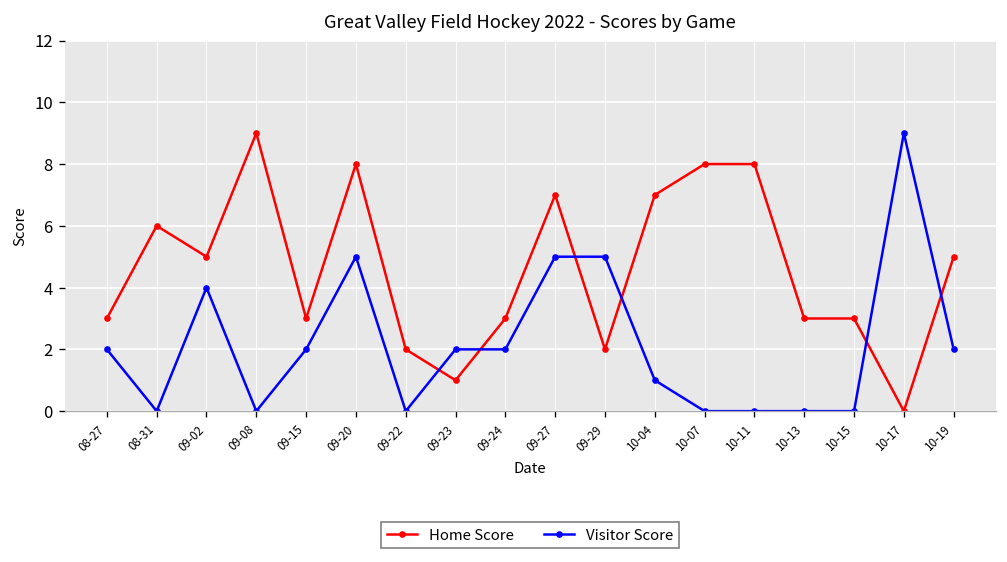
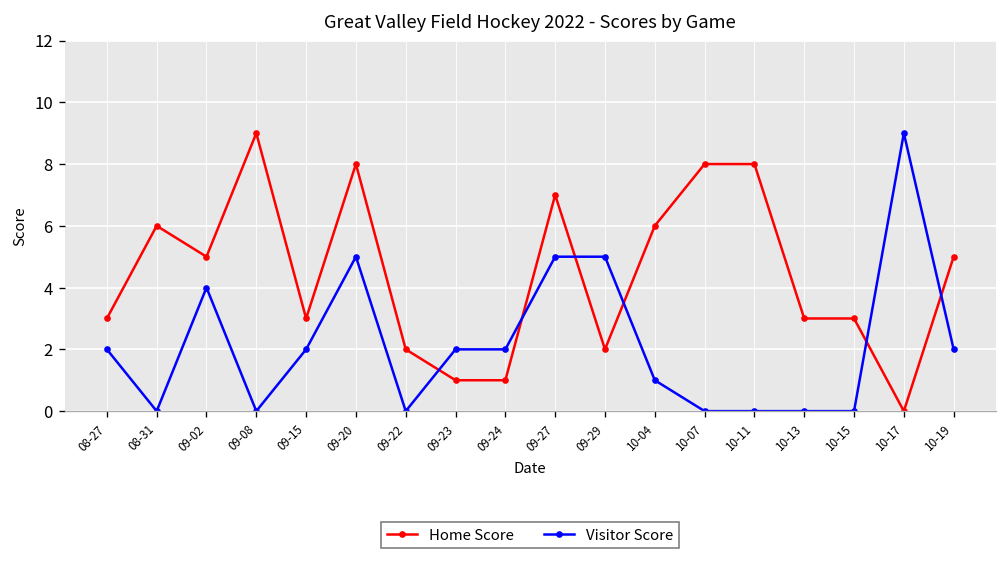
  {
    "Home Score": {
      "08-27": 3,
      "08-31": 6,
      "09-02": 5,
      "09-08": 9,
      "09-15": 3,
      "09-20": 8,
      "09-22": 2,
      "09-23": 1,
-     "09-24": 3,
+     "09-24": 1,
      "09-27": 7,
      "09-29": 2,
-     "10-04": 7,
+     "10-04": 6,
      "10-07": 8,
      "10-11": 8,
      "10-13": 3,
      "10-15": 3,
      "10-17": 0,
      "10-19": 5
    },
    "Visitor Score": {
      "08-27": 2,
      "08-31": 0,
      "09-02": 4,
      "09-08": 0,
      "09-15": 2,
      "09-20": 5,
      "09-22": 0,
      "09-23": 2,
      "09-24": 2,
      "09-27": 5,
      "09-29": 5,
      "10-04": 1,
      "10-07": 0,
      "10-11": 0,
      "10-13": 0,
      "10-15": 0,
      "10-17": 9,
      "10-19": 2
    }
  }
